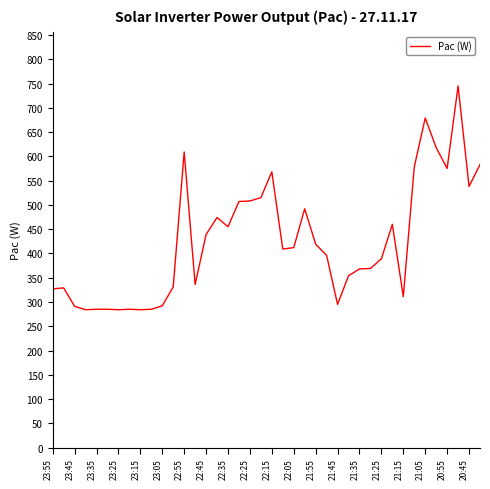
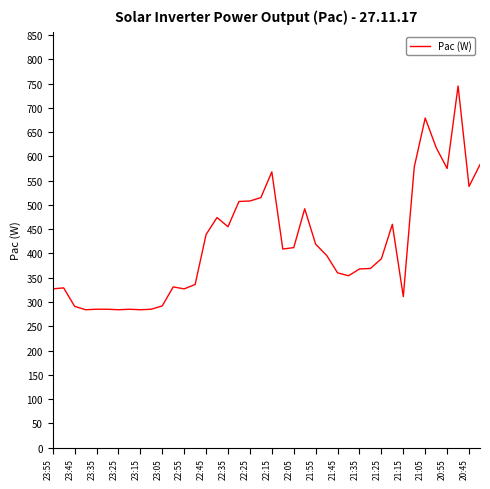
  {
    "23:55": 330,
    "23:45": 290,
    "23:35": 290,
    "23:25": 280,
    "23:15": 280,
    "23:05": 290,
-   "22:55": 610,
+   "22:55": 330,
    "22:45": 440,
    "22:35": 460,
    "22:25": 510,
    "22:15": 570,
    "22:05": 410,
    "21:55": 420,
-   "21:45": 300,
+   "21:45": 360,
    "21:35": 370,
    "21:25": 390,
    "21:15": 310,
    "21:05": 680,
    "20:55": 580,
    "20:45": 540
  }
